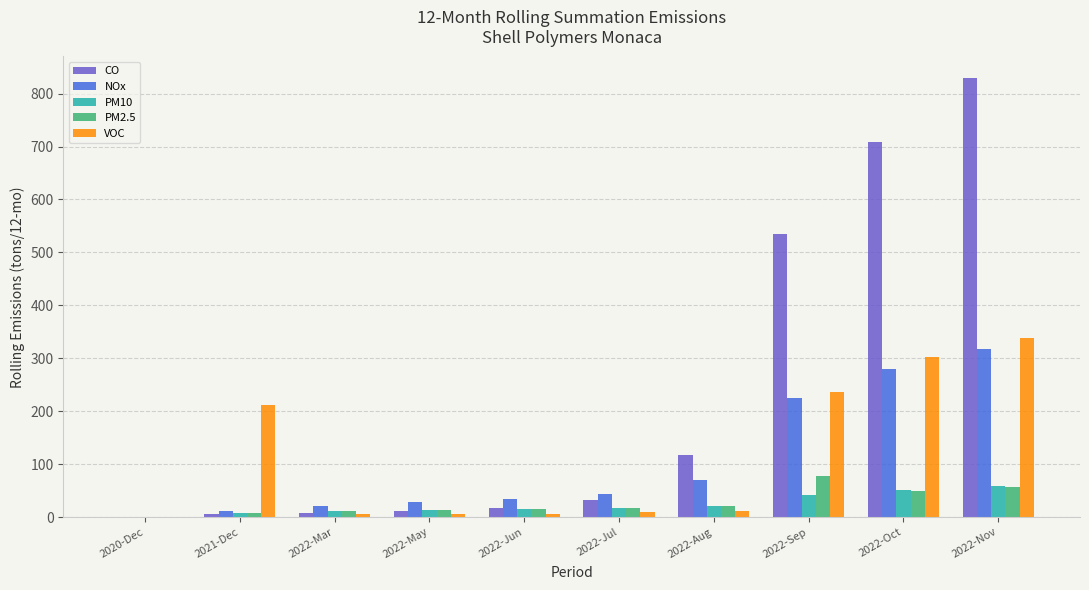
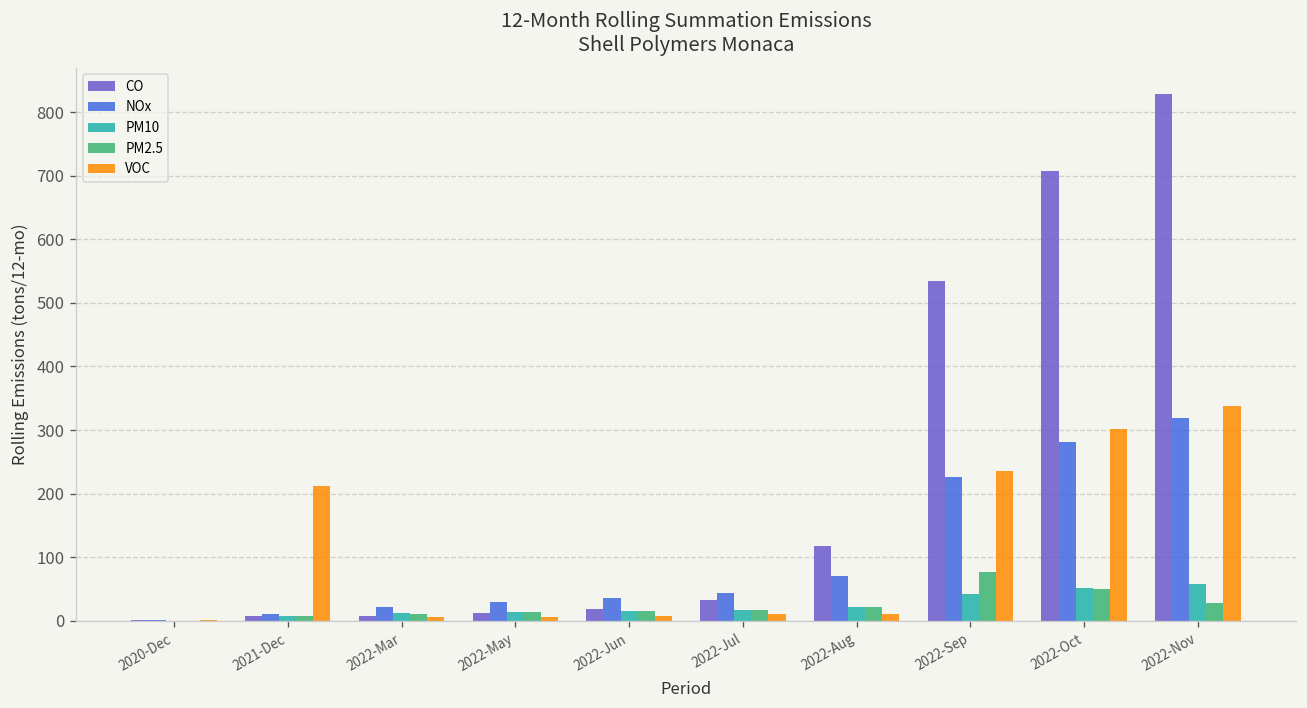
  {
    "PM10": {
      "2021-Dec": 10,
      "2022-Mar": 10,
      "2022-May": 10,
      "2022-Jun": 20,
      "2022-Jul": 20,
      "2022-Aug": 20,
      "2022-Sep": 40,
      "2022-Oct": 50,
      "2022-Nov": 60
    },
    "PM2.5": {
      "2021-Dec": 10,
      "2022-Mar": 10,
      "2022-May": 10,
      "2022-Jun": 20,
      "2022-Jul": 20,
      "2022-Aug": 20,
      "2022-Sep": 80,
      "2022-Oct": 50,
-     "2022-Nov": 60
+     "2022-Nov": 30
    },
    "VOC": {
      "2021-Dec": 210,
      "2022-Mar": 10,
      "2022-May": 10,
      "2022-Jun": 10,
      "2022-Jul": 10,
      "2022-Aug": 10,
      "2022-Sep": 240,
      "2022-Oct": 300,
      "2022-Nov": 340
    }
  }
